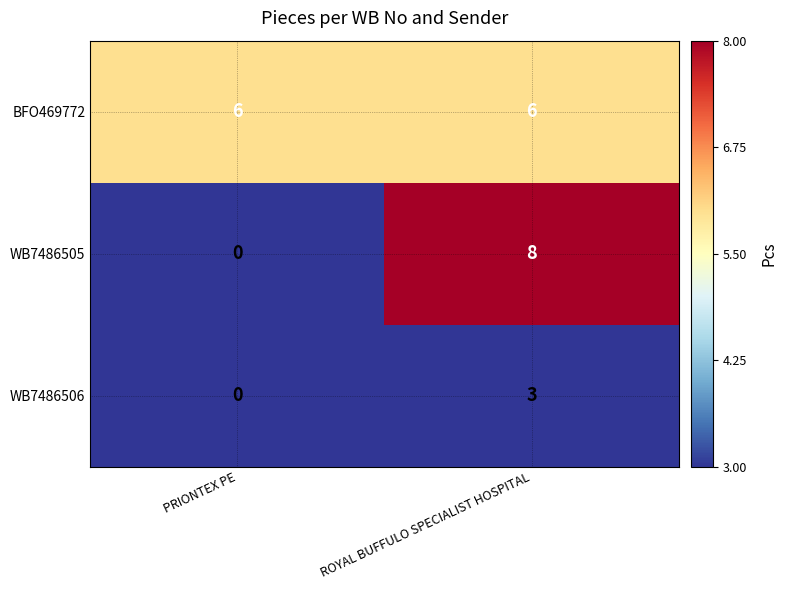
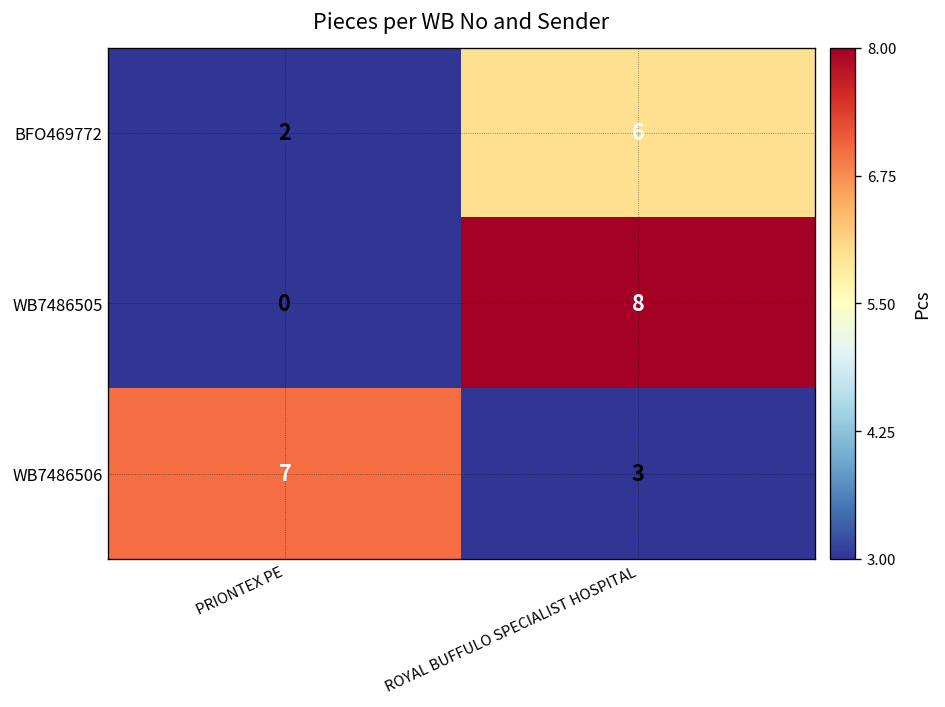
  {
    "BFO469772": {
-     "PRIONTEX PE": 6,
+     "PRIONTEX PE": 2,
      "ROYAL BUFFULO SPECIALIST HOSPITAL": 6
    },
    "WB7486505": {
      "PRIONTEX PE": 0,
      "ROYAL BUFFULO SPECIALIST HOSPITAL": 8
    },
    "WB7486506": {
-     "PRIONTEX PE": 0,
+     "PRIONTEX PE": 7,
      "ROYAL BUFFULO SPECIALIST HOSPITAL": 3
    }
  }
